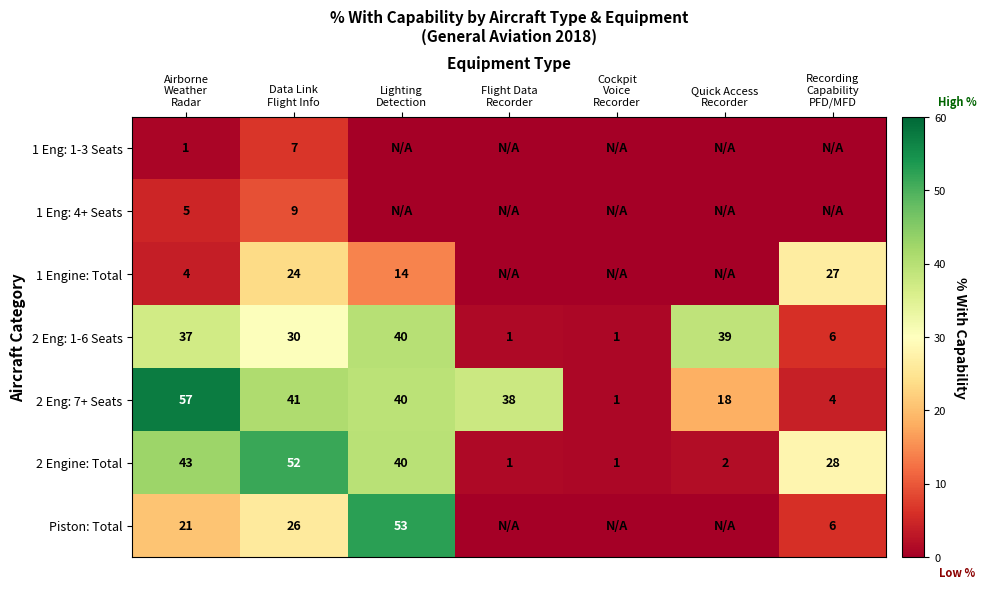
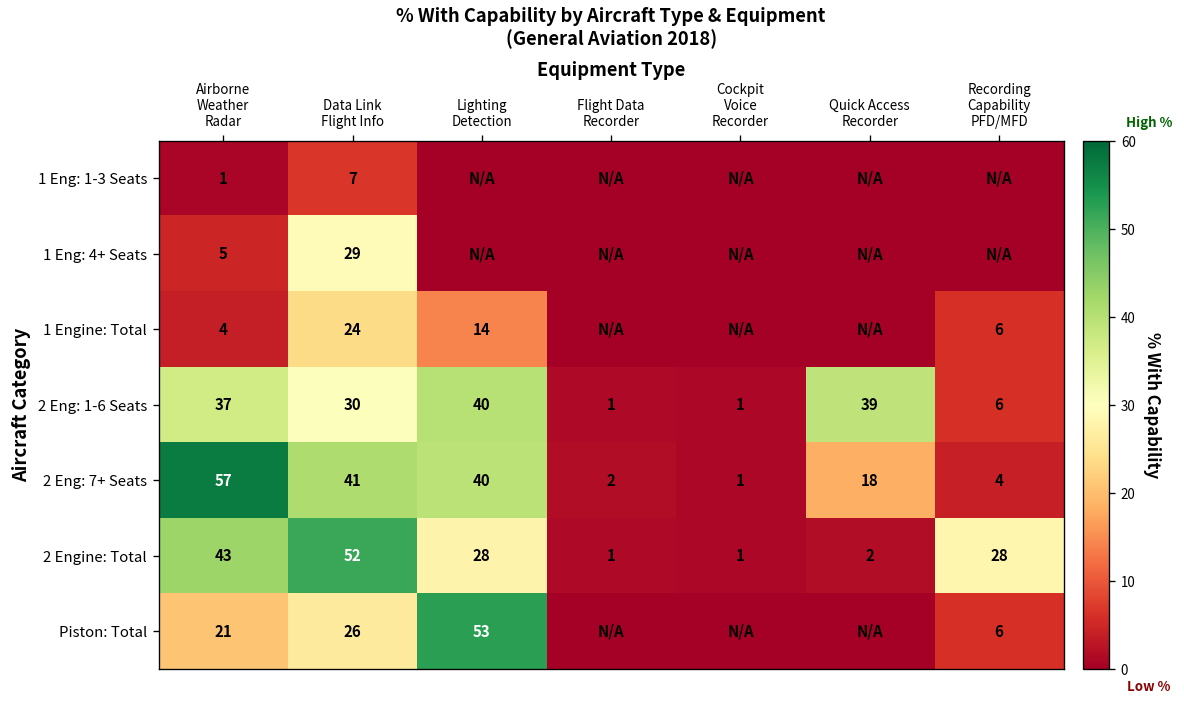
  {
    "1 Eng: 1-3 Seats": {
      "Airborne Weather Radar": 1,
      "Data Link Flight Info": 7
    },
    "1 Eng: 4+ Seats": {
      "Airborne Weather Radar": 5,
-     "Data Link Flight Info": 9
+     "Data Link Flight Info": 29
    },
    "1 Engine: Total": {
      "Airborne Weather Radar": 4,
      "Data Link Flight Info": 24,
      "Lighting Detection": 14,
-     "Recording Capability PFD/MFD": 27
+     "Recording Capability PFD/MFD": 6
    },
    "2 Eng: 1-6 Seats": {
      "Airborne Weather Radar": 37,
      "Data Link Flight Info": 30,
      "Lighting Detection": 40,
      "Flight Data Recorder": 1,
      "Cockpit Voice Recorder": 1,
      "Quick Access Recorder": 39,
      "Recording Capability PFD/MFD": 6
    },
    "2 Eng: 7+ Seats": {
      "Airborne Weather Radar": 57,
      "Data Link Flight Info": 41,
      "Lighting Detection": 40,
-     "Flight Data Recorder": 38,
+     "Flight Data Recorder": 2,
      "Cockpit Voice Recorder": 1,
      "Quick Access Recorder": 18,
      "Recording Capability PFD/MFD": 4
    },
    "2 Engine: Total": {
      "Airborne Weather Radar": 43,
      "Data Link Flight Info": 52,
-     "Lighting Detection": 40,
+     "Lighting Detection": 28,
      "Flight Data Recorder": 1,
      "Cockpit Voice Recorder": 1,
      "Quick Access Recorder": 2,
      "Recording Capability PFD/MFD": 28
    },
    "Piston: Total": {
      "Airborne Weather Radar": 21,
      "Data Link Flight Info": 26,
      "Lighting Detection": 53,
      "Recording Capability PFD/MFD": 6
    }
  }
